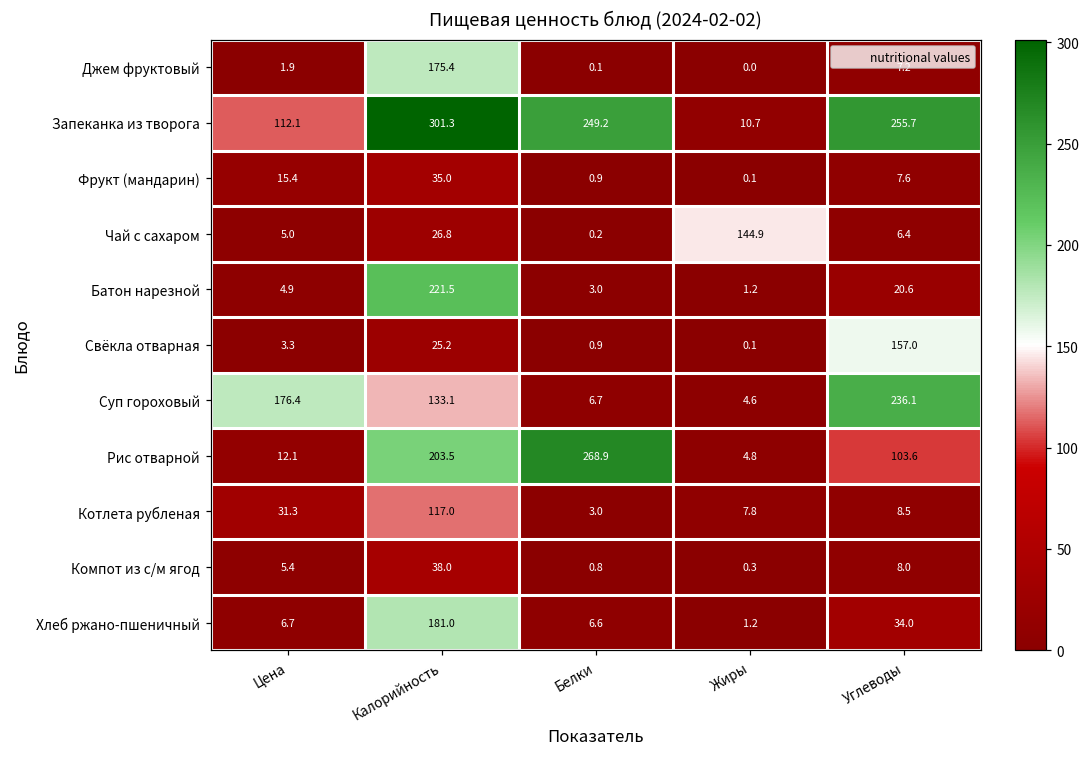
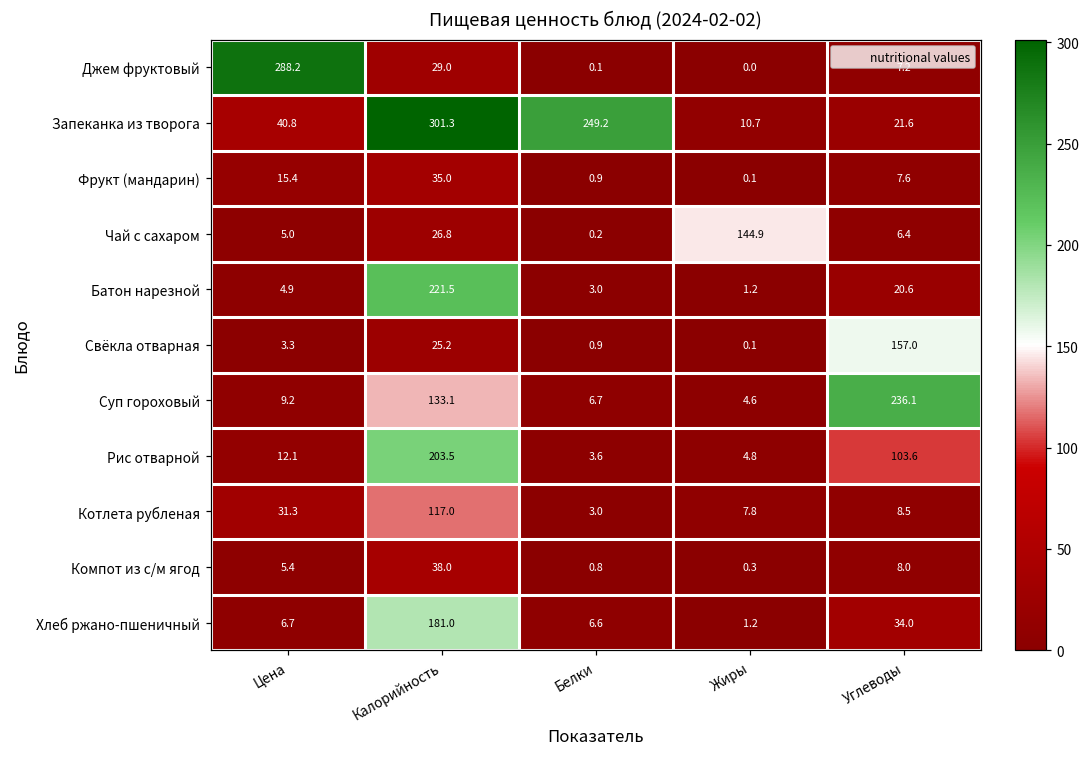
  {
    "Джем фруктовый": {
-     "Цена": 1.9,
-     "Калорийность": 175.4,
+     "Цена": 288.2,
+     "Калорийность": 29.0,
      "Белки": 0.1,
      "Жиры": 0.0
    },
    "Запеканка из творога": {
-     "Цена": 112.1,
+     "Цена": 40.8,
      "Калорийность": 301.3,
      "Белки": 249.2,
      "Жиры": 10.7,
-     "Углеводы": 255.7
+     "Углеводы": 21.6
    },
    "Фрукт (мандарин)": {
      "Цена": 15.4,
      "Калорийность": 35.0,
      "Белки": 0.9,
      "Жиры": 0.1,
      "Углеводы": 7.6
    },
    "Чай с сахаром": {
      "Цена": 5.0,
      "Калорийность": 26.8,
      "Белки": 0.2,
      "Жиры": 144.9,
      "Углеводы": 6.4
    },
    "Батон нарезной": {
      "Цена": 4.9,
      "Калорийность": 221.5,
      "Белки": 3.0,
      "Жиры": 1.2,
      "Углеводы": 20.6
    },
    "Свёкла отварная": {
      "Цена": 3.3,
      "Калорийность": 25.2,
      "Белки": 0.9,
      "Жиры": 0.1,
      "Углеводы": 157.0
    },
    "Суп гороховый": {
-     "Цена": 176.4,
+     "Цена": 9.2,
      "Калорийность": 133.1,
      "Белки": 6.7,
      "Жиры": 4.6,
      "Углеводы": 236.1
    },
    "Рис отварной": {
      "Цена": 12.1,
      "Калорийность": 203.5,
-     "Белки": 268.9,
+     "Белки": 3.6,
      "Жиры": 4.8,
      "Углеводы": 103.6
    },
    "Котлета рубленая": {
      "Цена": 31.3,
      "Калорийность": 117.0,
      "Белки": 3.0,
      "Жиры": 7.8,
      "Углеводы": 8.5
    },
    "Компот из с/м ягод": {
      "Цена": 5.4,
      "Калорийность": 38.0,
      "Белки": 0.8,
      "Жиры": 0.3,
      "Углеводы": 8.0
    },
    "Хлеб ржано-пшеничный": {
      "Цена": 6.7,
      "Калорийность": 181.0,
      "Белки": 6.6,
      "Жиры": 1.2,
      "Углеводы": 34.0
    }
  }
